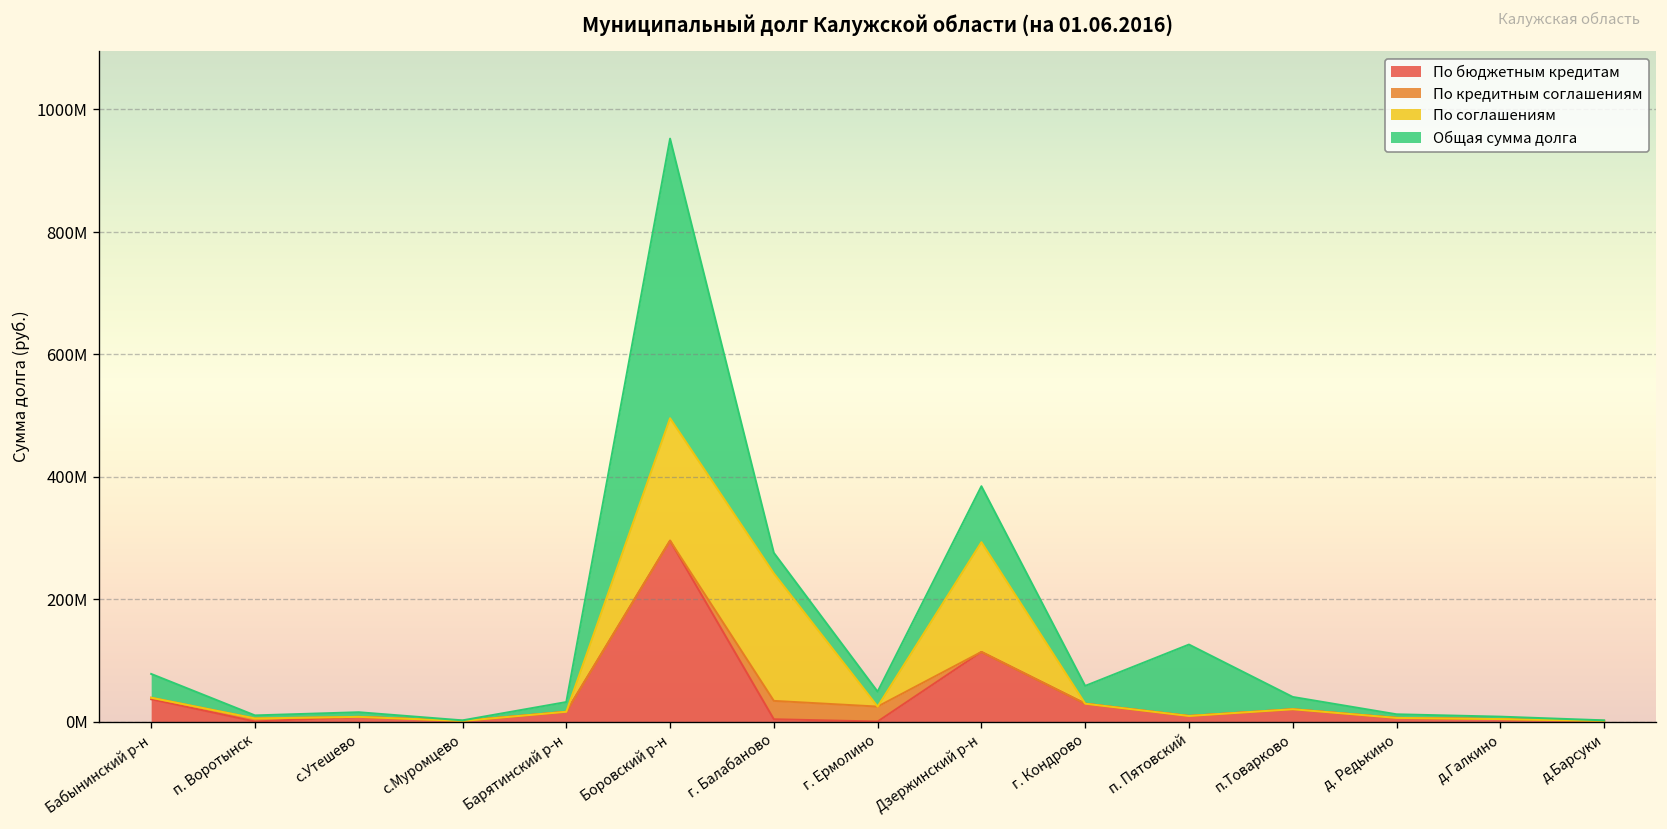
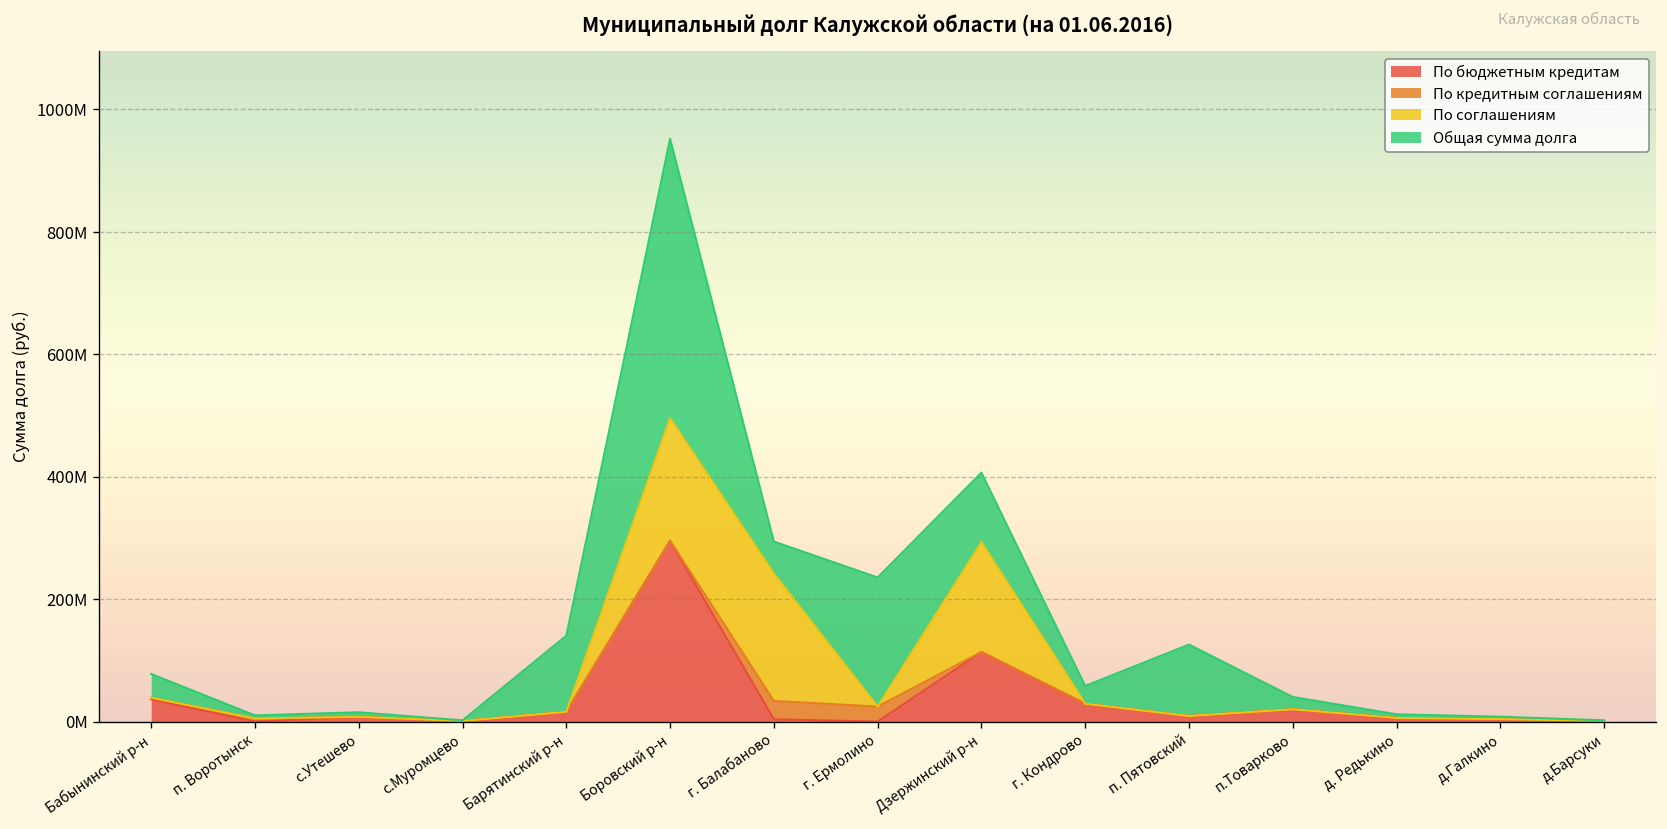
  {
    "По соглашениям": {
      "Боровский р-н": 200000000,
      "г. Балабаново": 210000000,
      "Дзержинский р-н": 180000000
    },
    "Общая сумма долга": {
      "Бабынинский р-н": 40000000,
      "п. Воротынск": 10000000,
      "с.Утешево": 10000000,
-     "Барятинский р-н": 20000000,
+     "Барятинский р-н": 120000000,
      "Боровский р-н": 460000000,
-     "г. Балабаново": 30000000,
-     "г. Ермолино": 20000000,
-     "Дзержинский р-н": 90000000,
+     "г. Балабаново": 50000000,
+     "г. Ермолино": 210000000,
+     "Дзержинский р-н": 110000000,
      "г. Кондрово": 30000000,
      "п. Пятовский": 120000000,
      "п.Товарково": 20000000,
      "д. Редькино": 10000000
    }
  }
